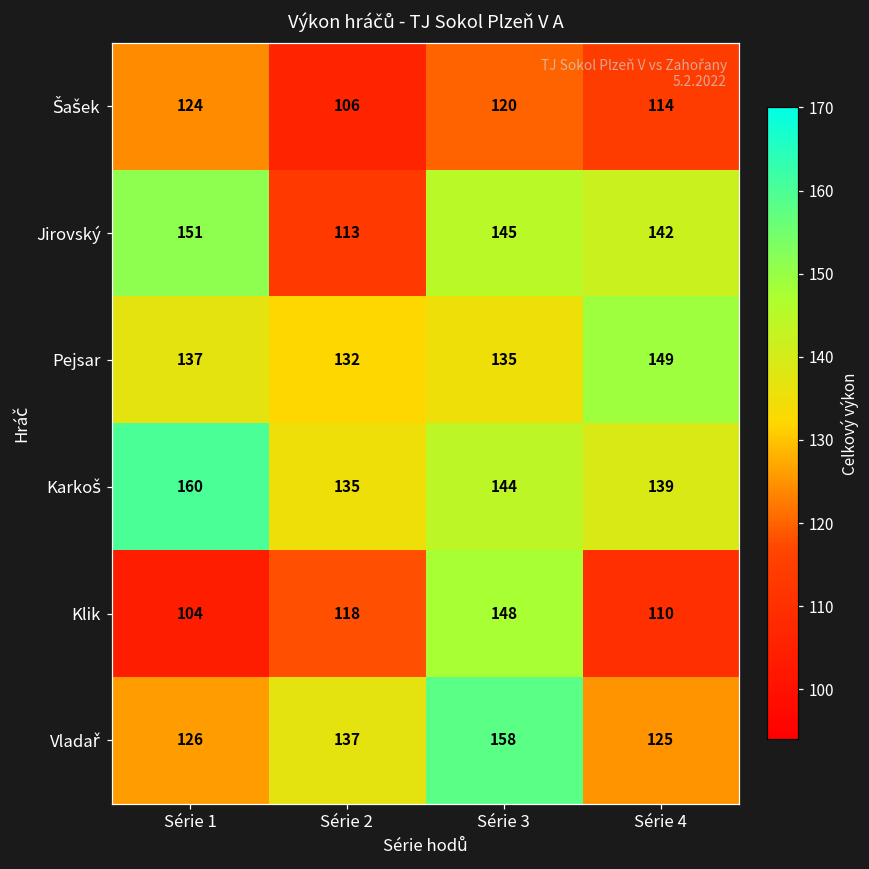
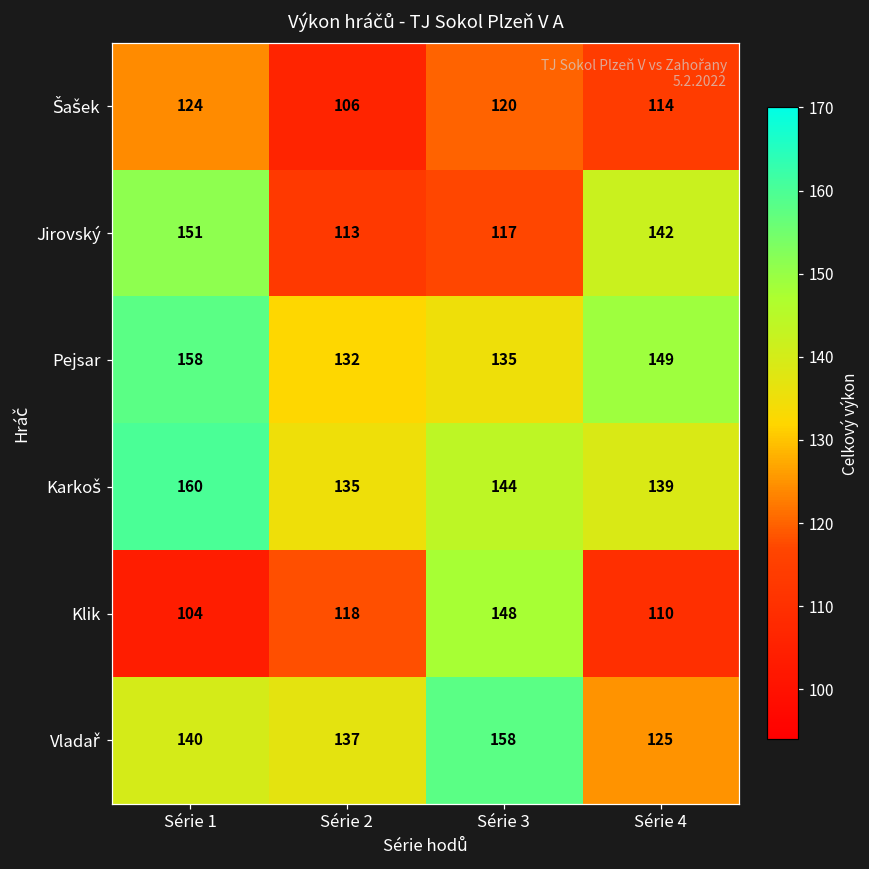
  {
    "Šašek": {
      "Série 1": 124,
      "Série 2": 106,
      "Série 3": 120
    },
    "Jirovský": {
      "Série 1": 151,
      "Série 2": 113,
-     "Série 3": 145,
+     "Série 3": 117,
      "Série 4": 142
    },
    "Pejsar": {
-     "Série 1": 137,
+     "Série 1": 158,
      "Série 2": 132,
      "Série 3": 135,
      "Série 4": 149
    },
    "Karkoš": {
      "Série 1": 160,
      "Série 2": 135,
      "Série 3": 144,
      "Série 4": 139
    },
    "Klik": {
      "Série 1": 104,
      "Série 2": 118,
      "Série 3": 148,
      "Série 4": 110
    },
    "Vladař": {
-     "Série 1": 126,
+     "Série 1": 140,
      "Série 2": 137,
      "Série 3": 158,
      "Série 4": 125
    }
  }
